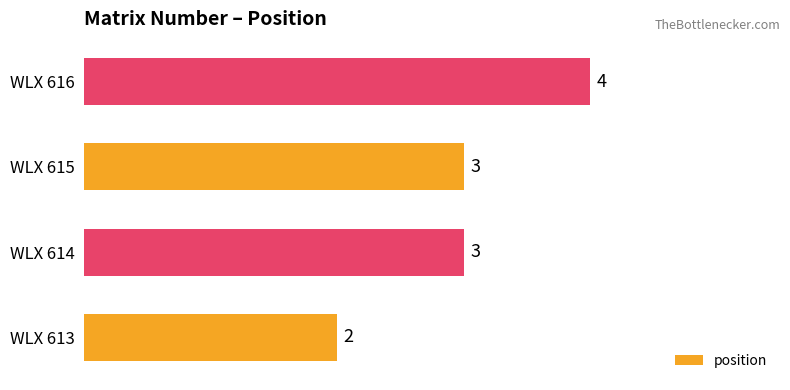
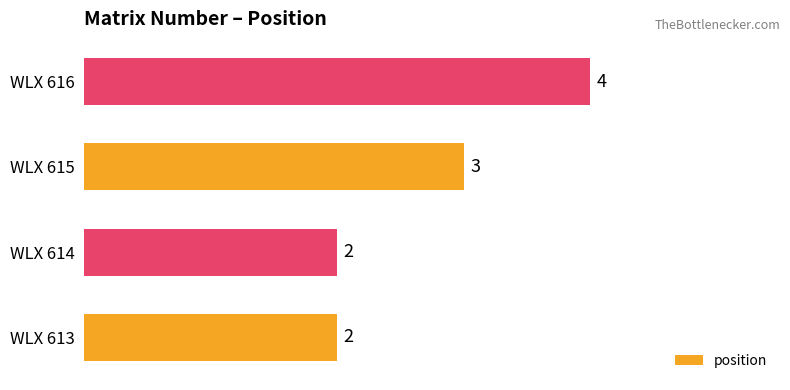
  {
    "WLX 616": 4,
    "WLX 615": 3,
-   "WLX 614": 3,
+   "WLX 614": 2,
    "WLX 613": 2
  }
